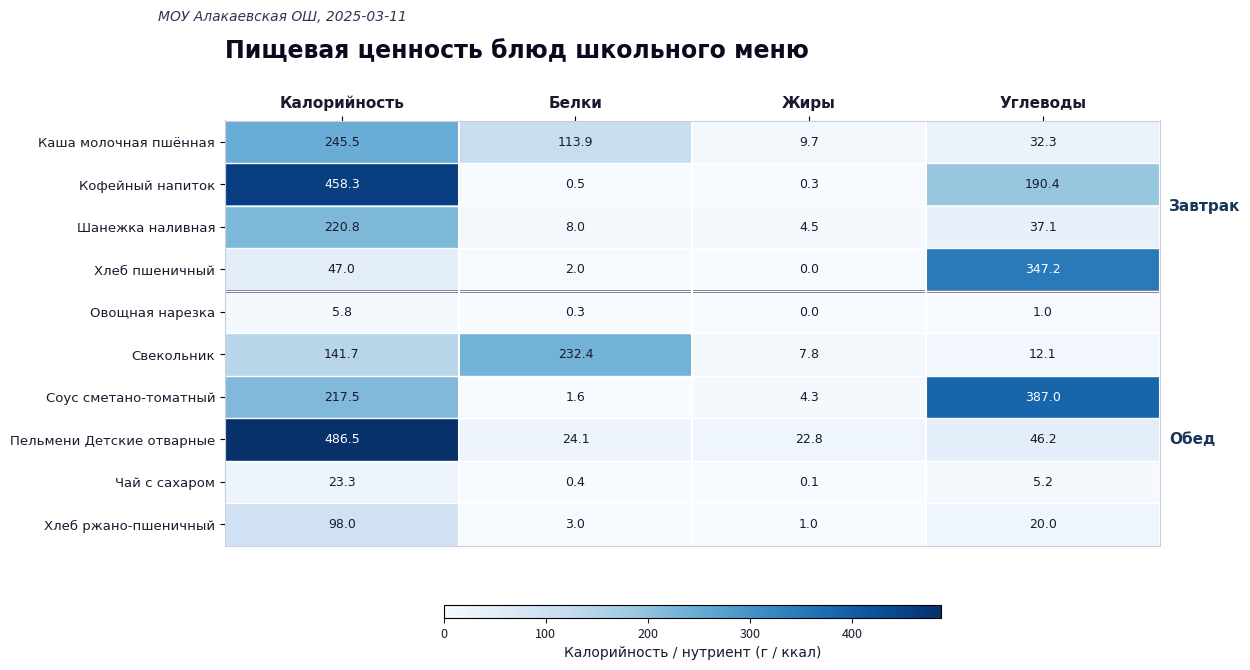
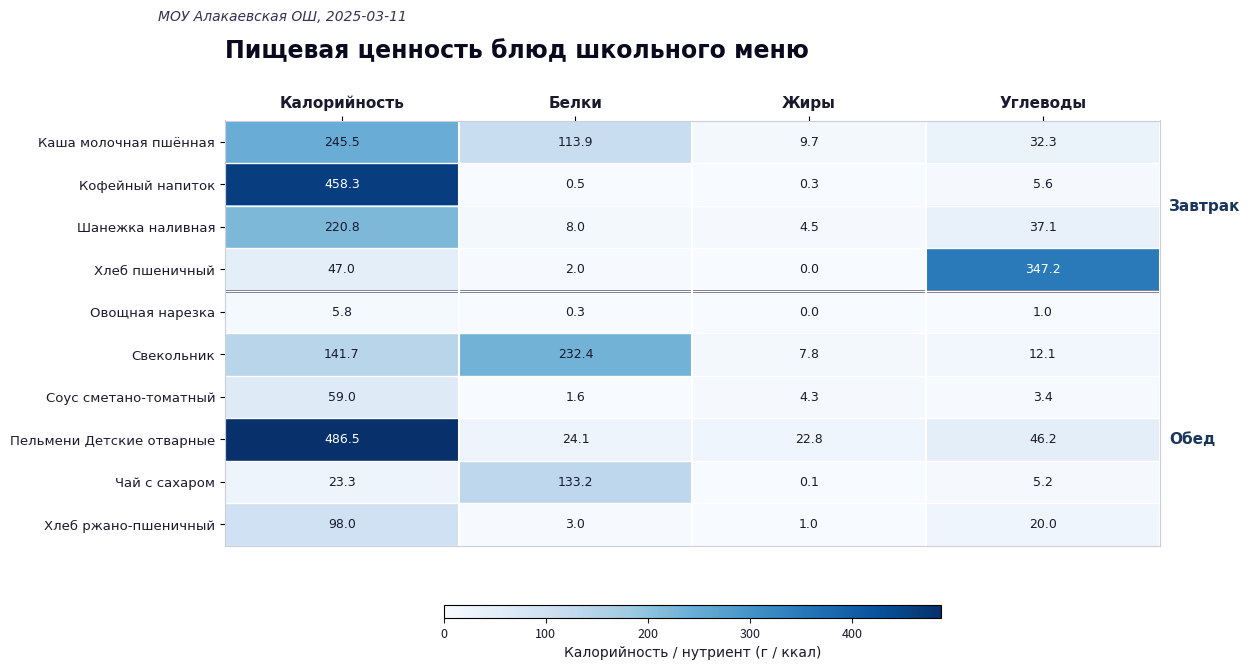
  {
    "Каша молочная пшённая": {
      "Калорийность": 245.5,
      "Белки": 113.9,
      "Жиры": 9.7,
      "Углеводы": 32.3
    },
    "Кофейный напиток": {
      "Калорийность": 458.3,
      "Белки": 0.5,
      "Жиры": 0.3,
-     "Углеводы": 190.4
+     "Углеводы": 5.6
    },
    "Шанежка наливная": {
      "Калорийность": 220.8,
      "Белки": 8.0,
      "Жиры": 4.5,
      "Углеводы": 37.1
    },
    "Хлеб пшеничный": {
      "Калорийность": 47.0,
      "Белки": 2.0,
      "Жиры": 0.0,
      "Углеводы": 347.2
    },
    "Овощная нарезка": {
      "Калорийность": 5.8,
      "Белки": 0.3,
      "Жиры": 0.0,
      "Углеводы": 1.0
    },
    "Свекольник": {
      "Калорийность": 141.7,
      "Белки": 232.4,
      "Жиры": 7.8,
      "Углеводы": 12.1
    },
    "Соус сметано-томатный": {
-     "Калорийность": 217.5,
+     "Калорийность": 59.0,
      "Белки": 1.6,
      "Жиры": 4.3,
-     "Углеводы": 387.0
+     "Углеводы": 3.4
    },
    "Пельмени Детские отварные": {
      "Калорийность": 486.5,
      "Белки": 24.1,
      "Жиры": 22.8,
      "Углеводы": 46.2
    },
    "Чай с сахаром": {
      "Калорийность": 23.3,
-     "Белки": 0.4,
+     "Белки": 133.2,
      "Жиры": 0.1,
      "Углеводы": 5.2
    },
    "Хлеб ржано-пшеничный": {
      "Калорийность": 98.0,
      "Белки": 3.0,
      "Жиры": 1.0,
      "Углеводы": 20.0
    }
  }
